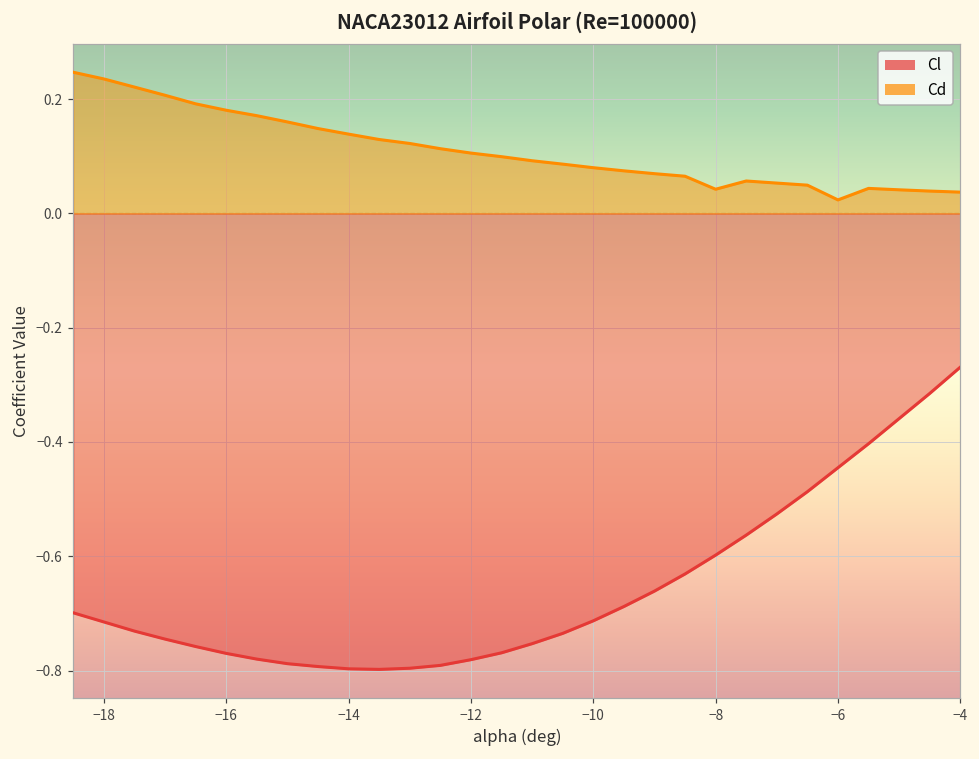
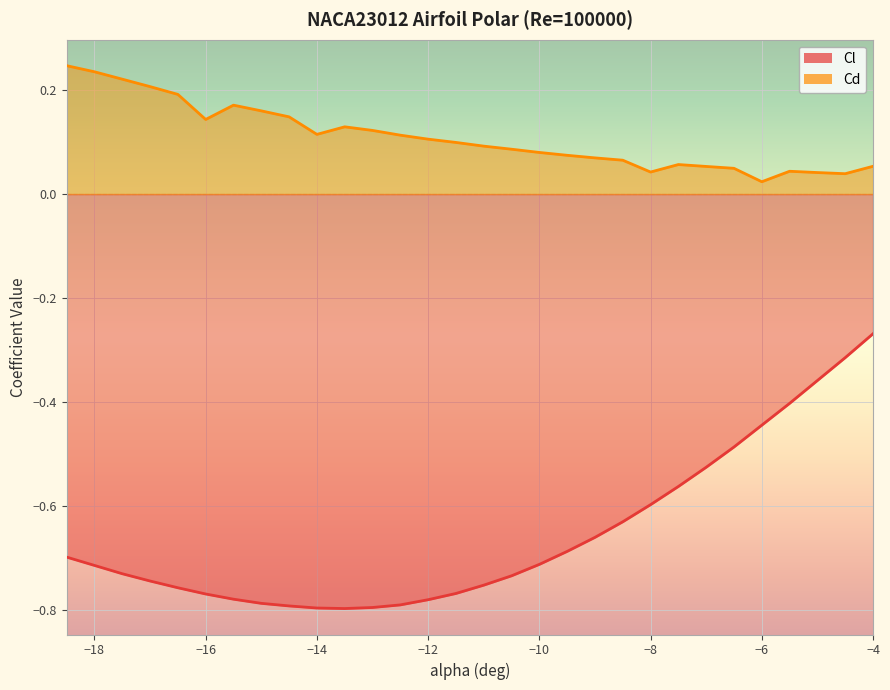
  {
    "Cd": {
      "−18": 0.24,
-     "−16": 0.18,
-     "−14": 0.14,
+     "−16": 0.14,
+     "−14": 0.11,
      "−12": 0.11,
      "−10": 0.08,
      "−8": 0.04,
      "−6": 0.02,
-     "−4": 0.04
+     "−4": 0.05
    }
  }
